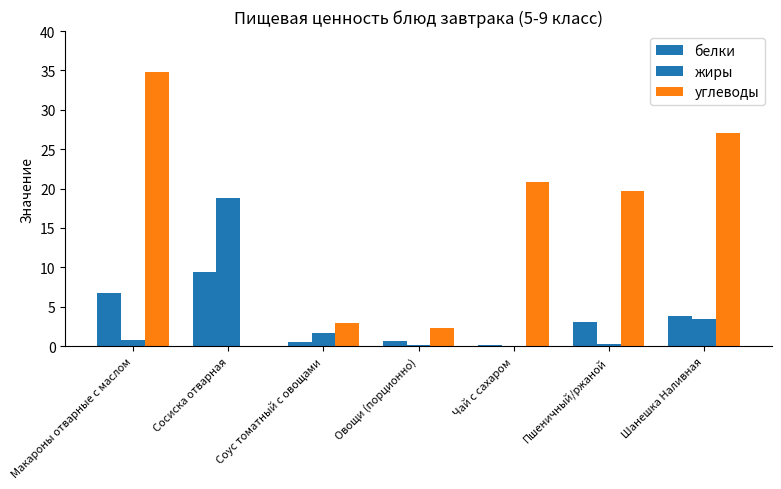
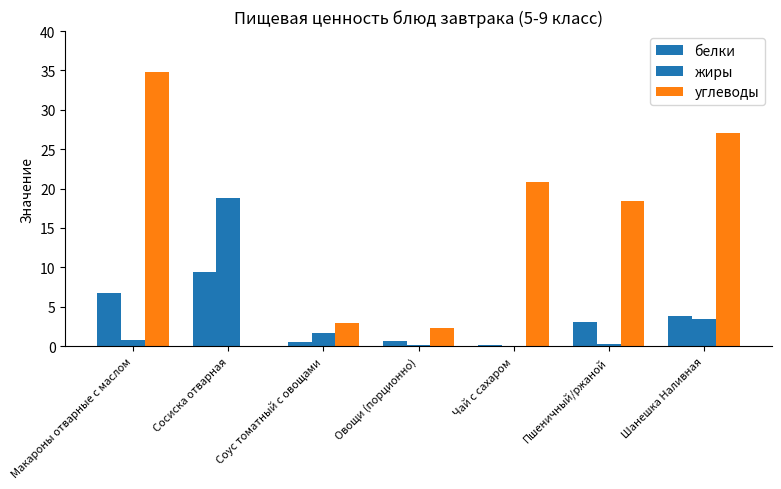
  {
    "углеводы": {
      "Макароны отварные с маслом": 35,
      "Сосиска отварная": 0,
      "Соус томатный с овощами": 3,
      "Овощи (порционно)": 2,
      "Чай с сахаром": 21,
-     "Пшеничный/ржаной": 20,
+     "Пшеничный/ржаной": 18,
      "Шанешка Наливная": 27
    }
  }
